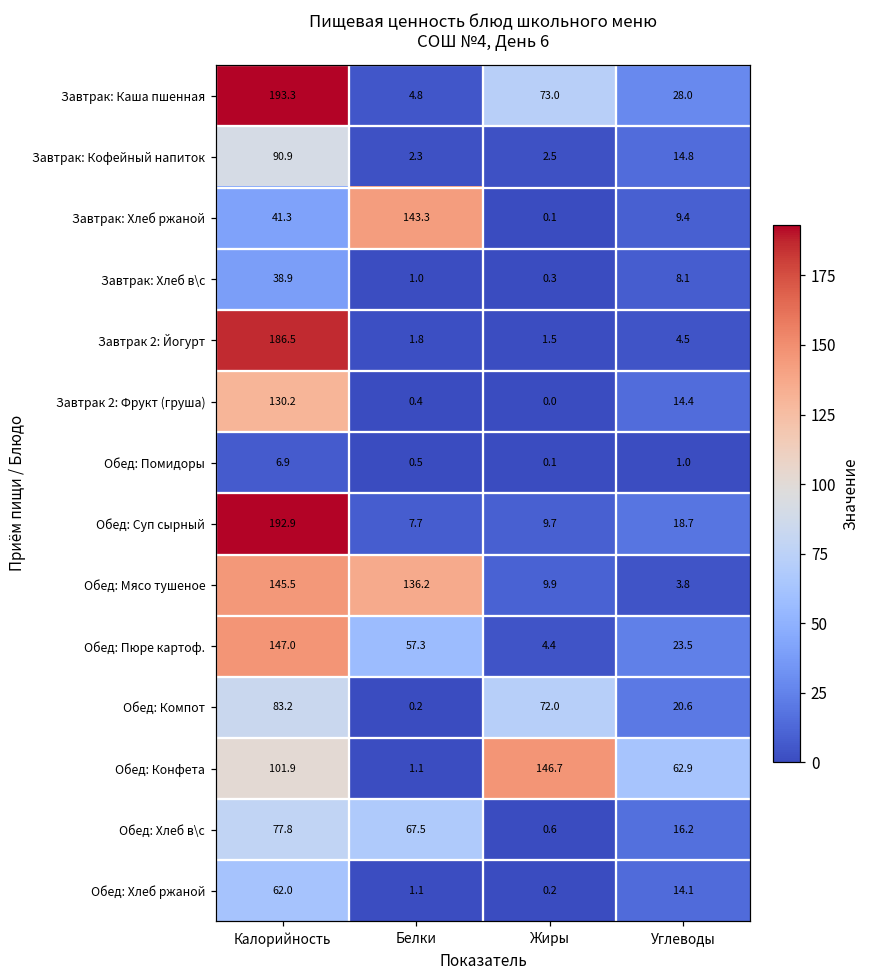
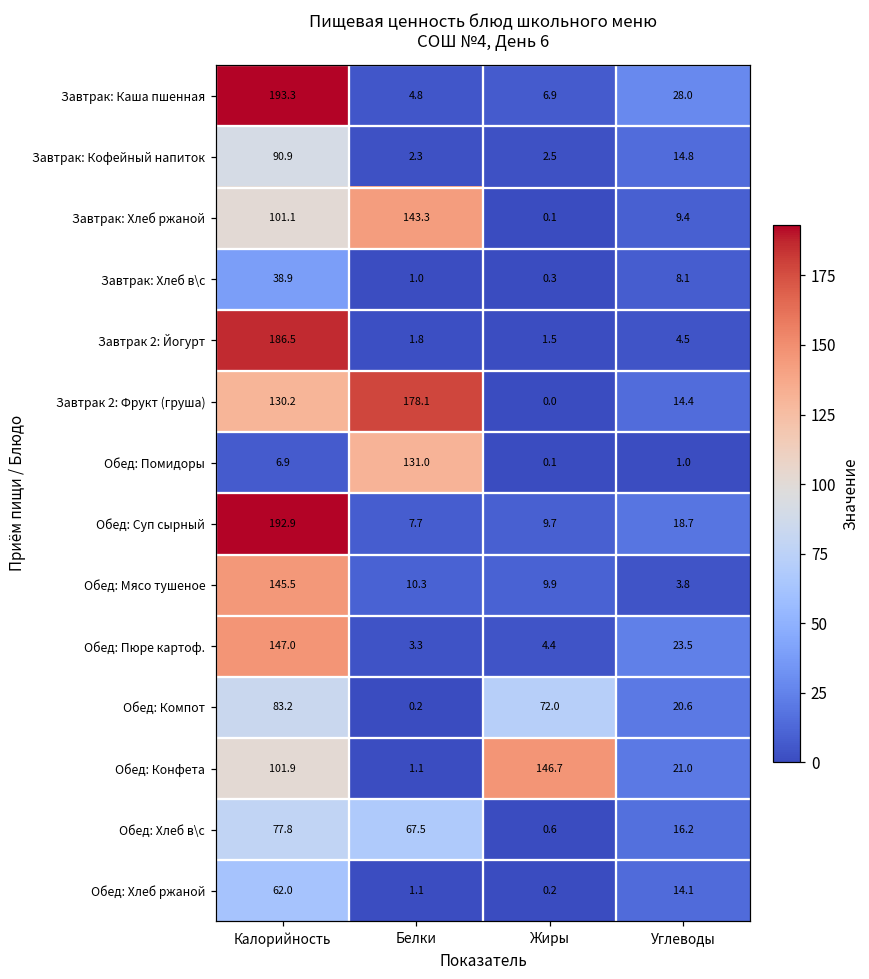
  {
    "Завтрак: Каша пшенная": {
      "Калорийность": 193.3,
      "Белки": 4.8,
-     "Жиры": 73.0,
+     "Жиры": 6.9,
      "Углеводы": 28.0
    },
    "Завтрак: Кофейный напиток": {
      "Калорийность": 90.9,
      "Белки": 2.3,
      "Жиры": 2.5,
      "Углеводы": 14.8
    },
    "Завтрак: Хлеб ржаной": {
-     "Калорийность": 41.3,
+     "Калорийность": 101.1,
      "Белки": 143.3,
      "Жиры": 0.1,
      "Углеводы": 9.4
    },
    "Завтрак: Хлеб в\\с": {
      "Калорийность": 38.9,
      "Белки": 1.0,
      "Жиры": 0.3,
      "Углеводы": 8.1
    },
    "Завтрак 2: Йогурт": {
      "Калорийность": 186.5,
      "Белки": 1.8,
      "Жиры": 1.5,
      "Углеводы": 4.5
    },
    "Завтрак 2: Фрукт (груша)": {
      "Калорийность": 130.2,
-     "Белки": 0.4,
+     "Белки": 178.1,
      "Жиры": 0.0,
      "Углеводы": 14.4
    },
    "Обед: Помидоры": {
      "Калорийность": 6.9,
-     "Белки": 0.5,
+     "Белки": 131.0,
      "Жиры": 0.1,
      "Углеводы": 1.0
    },
    "Обед: Суп сырный": {
      "Калорийность": 192.9,
      "Белки": 7.7,
      "Жиры": 9.7,
      "Углеводы": 18.7
    },
    "Обед: Мясо тушеное": {
      "Калорийность": 145.5,
-     "Белки": 136.2,
+     "Белки": 10.3,
      "Жиры": 9.9,
      "Углеводы": 3.8
    },
    "Обед: Пюре картоф.": {
      "Калорийность": 147.0,
-     "Белки": 57.3,
+     "Белки": 3.3,
      "Жиры": 4.4,
      "Углеводы": 23.5
    },
    "Обед: Компот": {
      "Калорийность": 83.2,
      "Белки": 0.2,
      "Жиры": 72.0,
      "Углеводы": 20.6
    },
    "Обед: Конфета": {
      "Калорийность": 101.9,
      "Белки": 1.1,
      "Жиры": 146.7,
-     "Углеводы": 62.9
+     "Углеводы": 21.0
    },
    "Обед: Хлеб в\\с": {
      "Калорийность": 77.8,
      "Белки": 67.5,
      "Жиры": 0.6,
      "Углеводы": 16.2
    },
    "Обед: Хлеб ржаной": {
      "Калорийность": 62.0,
      "Белки": 1.1,
      "Жиры": 0.2,
      "Углеводы": 14.1
    }
  }
